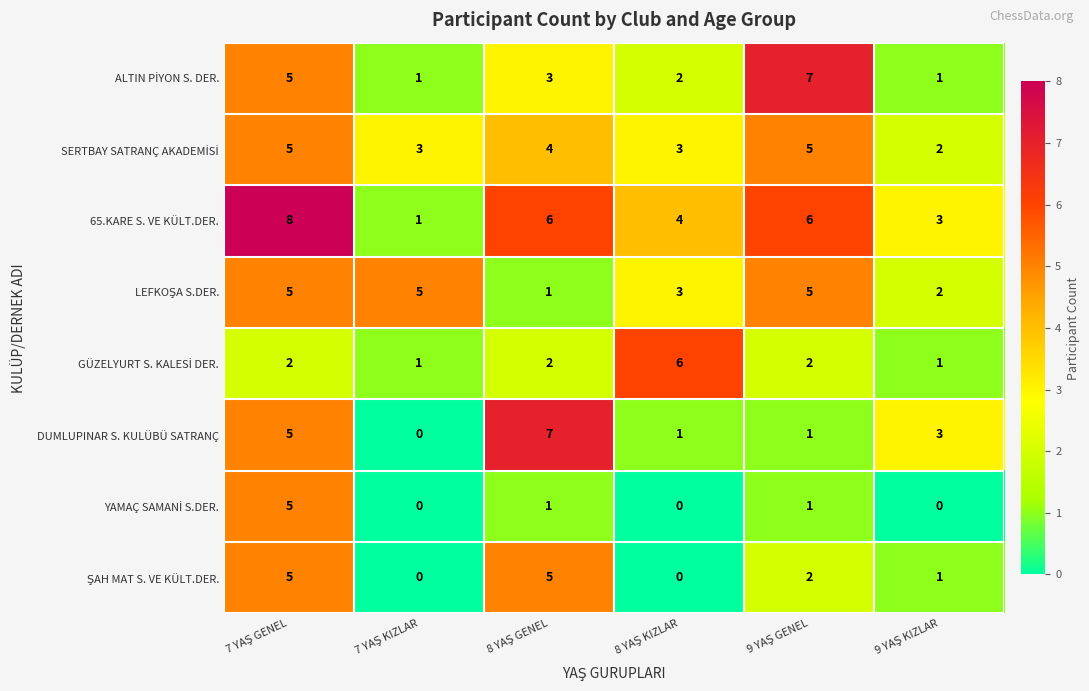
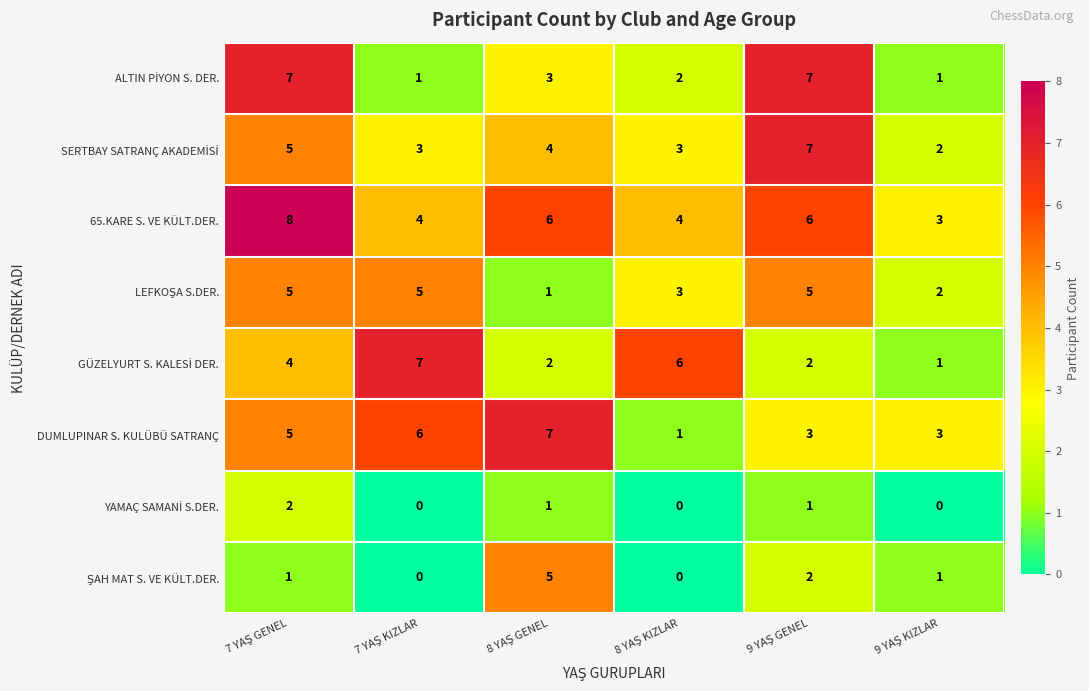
  {
    "ALTIN PİYON S. DER.": {
-     "7 YAŞ GENEL": 5,
+     "7 YAŞ GENEL": 7,
      "7 YAŞ KIZLAR": 1,
      "8 YAŞ GENEL": 3,
      "8 YAŞ KIZLAR": 2,
      "9 YAŞ GENEL": 7,
      "9 YAŞ KIZLAR": 1
    },
    "SERTBAY SATRANÇ AKADEMİSİ": {
      "7 YAŞ GENEL": 5,
      "7 YAŞ KIZLAR": 3,
      "8 YAŞ GENEL": 4,
      "8 YAŞ KIZLAR": 3,
-     "9 YAŞ GENEL": 5,
+     "9 YAŞ GENEL": 7,
      "9 YAŞ KIZLAR": 2
    },
    "65.KARE S. VE KÜLT.DER.": {
      "7 YAŞ GENEL": 8,
-     "7 YAŞ KIZLAR": 1,
+     "7 YAŞ KIZLAR": 4,
      "8 YAŞ GENEL": 6,
      "8 YAŞ KIZLAR": 4,
      "9 YAŞ GENEL": 6,
      "9 YAŞ KIZLAR": 3
    },
    "LEFKOŞA S.DER.": {
      "7 YAŞ GENEL": 5,
      "7 YAŞ KIZLAR": 5,
      "8 YAŞ GENEL": 1,
      "8 YAŞ KIZLAR": 3,
      "9 YAŞ GENEL": 5,
      "9 YAŞ KIZLAR": 2
    },
    "GÜZELYURT S. KALESİ DER.": {
-     "7 YAŞ GENEL": 2,
-     "7 YAŞ KIZLAR": 1,
+     "7 YAŞ GENEL": 4,
+     "7 YAŞ KIZLAR": 7,
      "8 YAŞ GENEL": 2,
      "8 YAŞ KIZLAR": 6,
      "9 YAŞ GENEL": 2,
      "9 YAŞ KIZLAR": 1
    },
    "DUMLUPINAR S. KULÜBÜ SATRANÇ": {
      "7 YAŞ GENEL": 5,
-     "7 YAŞ KIZLAR": 0,
+     "7 YAŞ KIZLAR": 6,
      "8 YAŞ GENEL": 7,
      "8 YAŞ KIZLAR": 1,
-     "9 YAŞ GENEL": 1,
+     "9 YAŞ GENEL": 3,
      "9 YAŞ KIZLAR": 3
    },
    "YAMAÇ SAMANİ S.DER.": {
-     "7 YAŞ GENEL": 5,
+     "7 YAŞ GENEL": 2,
      "7 YAŞ KIZLAR": 0,
      "8 YAŞ GENEL": 1,
      "8 YAŞ KIZLAR": 0,
      "9 YAŞ GENEL": 1,
      "9 YAŞ KIZLAR": 0
    },
    "ŞAH MAT S. VE KÜLT.DER.": {
-     "7 YAŞ GENEL": 5,
+     "7 YAŞ GENEL": 1,
      "7 YAŞ KIZLAR": 0,
      "8 YAŞ GENEL": 5,
      "8 YAŞ KIZLAR": 0,
      "9 YAŞ GENEL": 2,
      "9 YAŞ KIZLAR": 1
    }
  }
